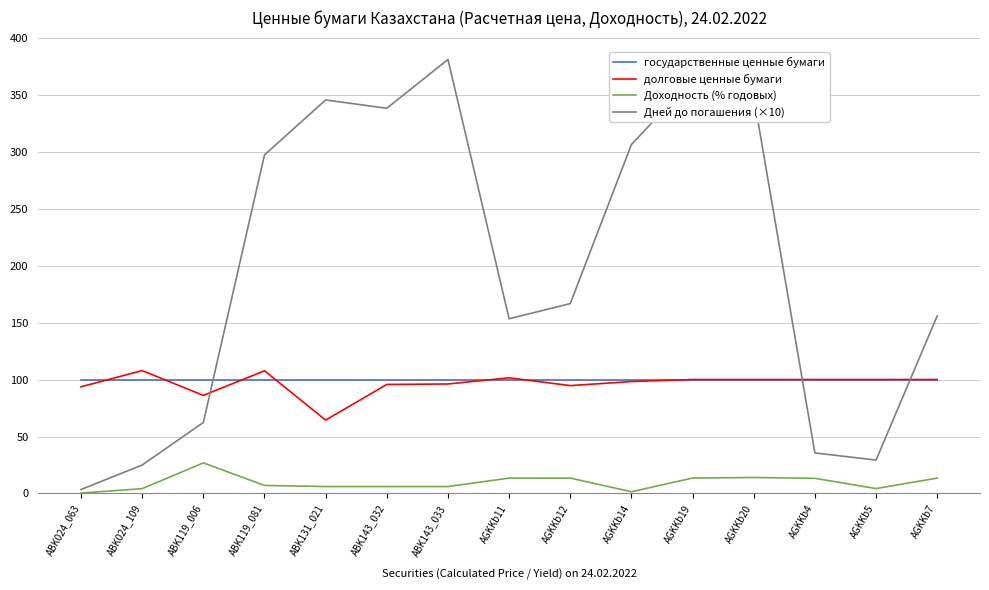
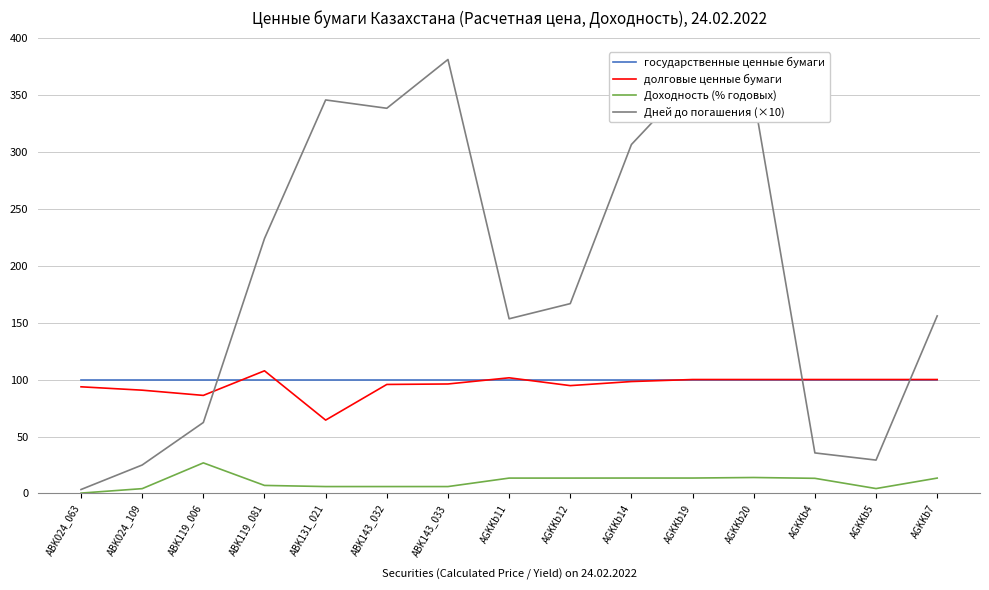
  {
    "государственные ценные бумаги": {
      "ABK024_063": 100,
      "ABK024_109": 100,
      "ABK119_006": 100,
      "ABK119_081": 100,
      "ABK131_021": 100,
      "ABK143_032": 100,
      "ABK143_033": 100,
      "AGKKb12": 100
    },
    "долговые ценные бумаги": {
      "ABK024_063": 94,
-     "ABK024_109": 108,
+     "ABK024_109": 91,
      "ABK119_006": 86,
      "ABK119_081": 108,
      "ABK131_021": 64,
      "ABK143_032": 96,
      "ABK143_033": 96,
      "AGKKb12": 95
    },
    "Доходность (% годовых)": {
      "ABK024_063": 0,
      "ABK024_109": 4,
      "ABK119_006": 27,
      "ABK119_081": 7,
      "ABK131_021": 6,
      "ABK143_032": 6,
      "ABK143_033": 6,
      "AGKKb11": 14,
      "AGKKb12": 14,
-     "AGKKb14": 2,
+     "AGKKb14": 14,
      "AGKKb19": 14,
      "AGKKb20": 14,
      "AGKKb4": 13,
      "AGKKb5": 4,
      "AGKKb7": 14
    },
    "Дней до погашения (×10)": {
      "ABK024_063": 4,
      "ABK024_109": 25,
      "ABK119_006": 62,
-     "ABK119_081": 297,
+     "ABK119_081": 224,
      "ABK131_021": 345,
      "ABK143_032": 338,
      "ABK143_033": 381,
      "AGKKb11": 153,
      "AGKKb12": 167,
      "AGKKb14": 306,
      "AGKKb4": 36,
      "AGKKb5": 29,
      "AGKKb7": 156
    }
  }
